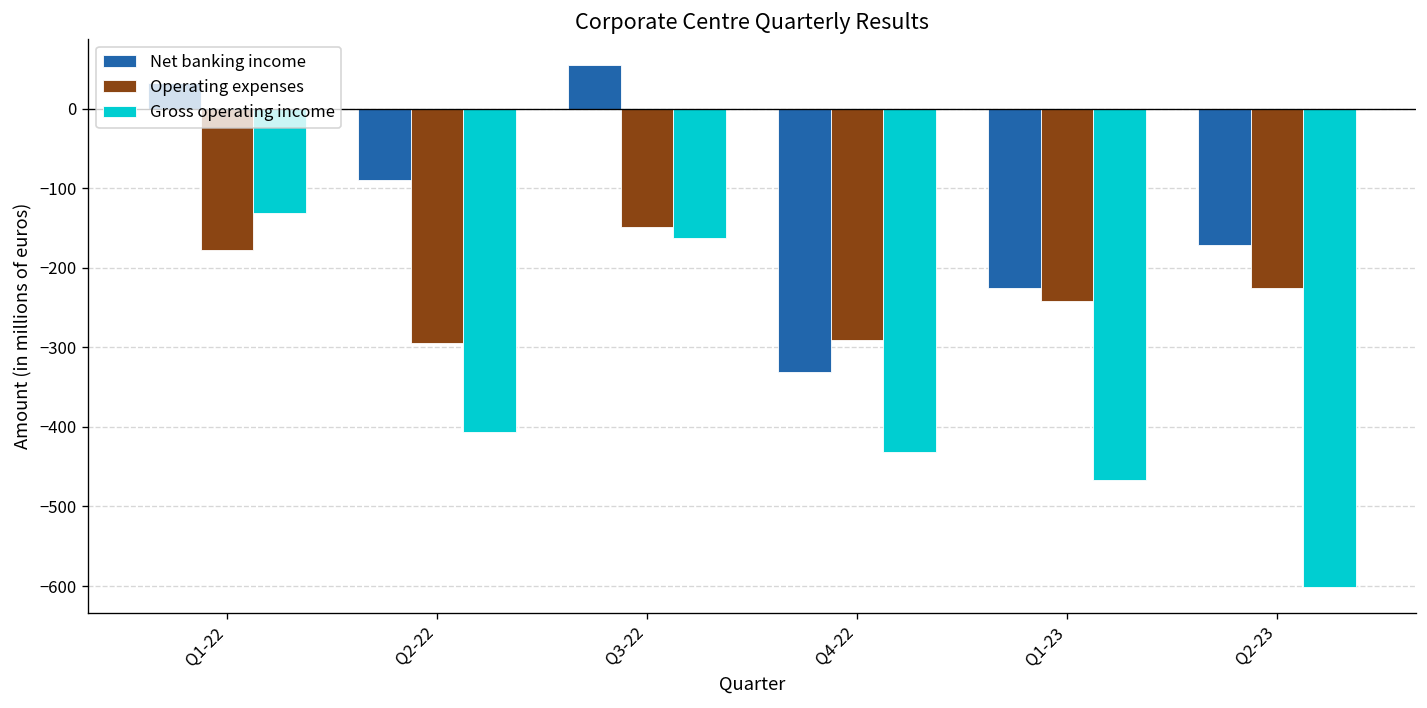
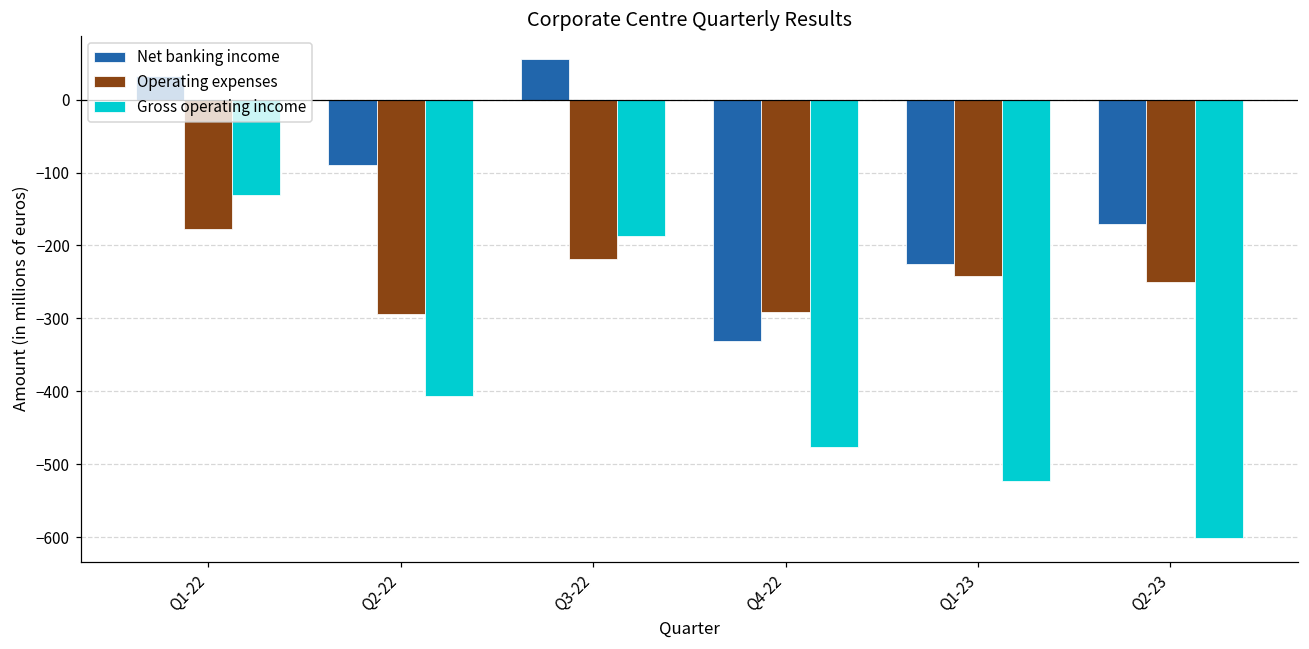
  {
    "Net banking income": {
      "Q2-22": -90,
      "Q3-22": 60,
      "Q4-22": -330,
      "Q1-23": -230,
      "Q2-23": -170
    },
    "Operating expenses": {
      "Q1-22": -180,
      "Q2-22": -290,
-     "Q3-22": -150,
+     "Q3-22": -220,
      "Q4-22": -290,
      "Q1-23": -240,
-     "Q2-23": -230
+     "Q2-23": -250
    },
    "Gross operating income": {
      "Q1-22": -130,
      "Q2-22": -410,
-     "Q3-22": -160,
-     "Q4-22": -430,
-     "Q1-23": -470,
+     "Q3-22": -190,
+     "Q4-22": -480,
+     "Q1-23": -520,
      "Q2-23": -600
    }
  }
